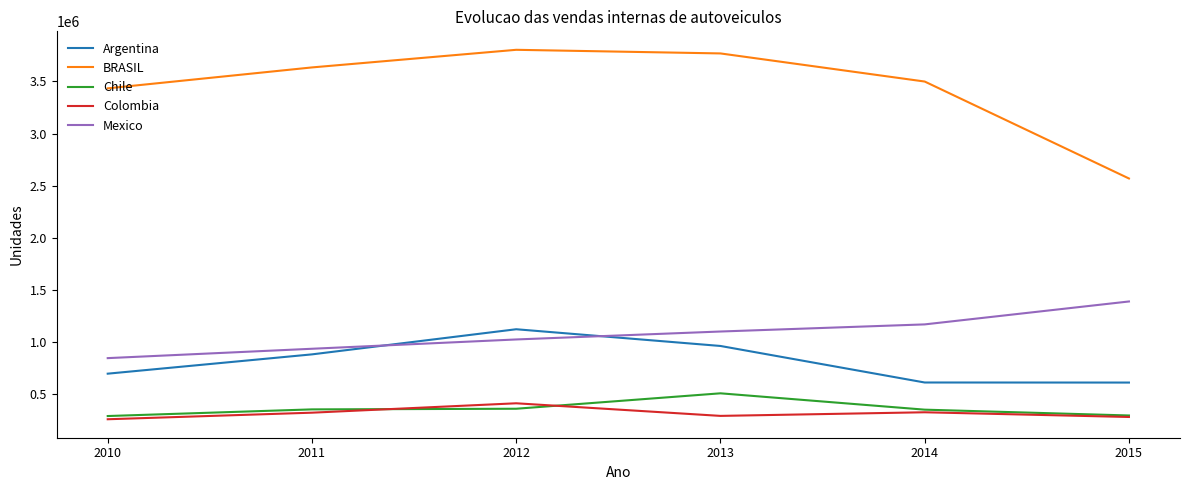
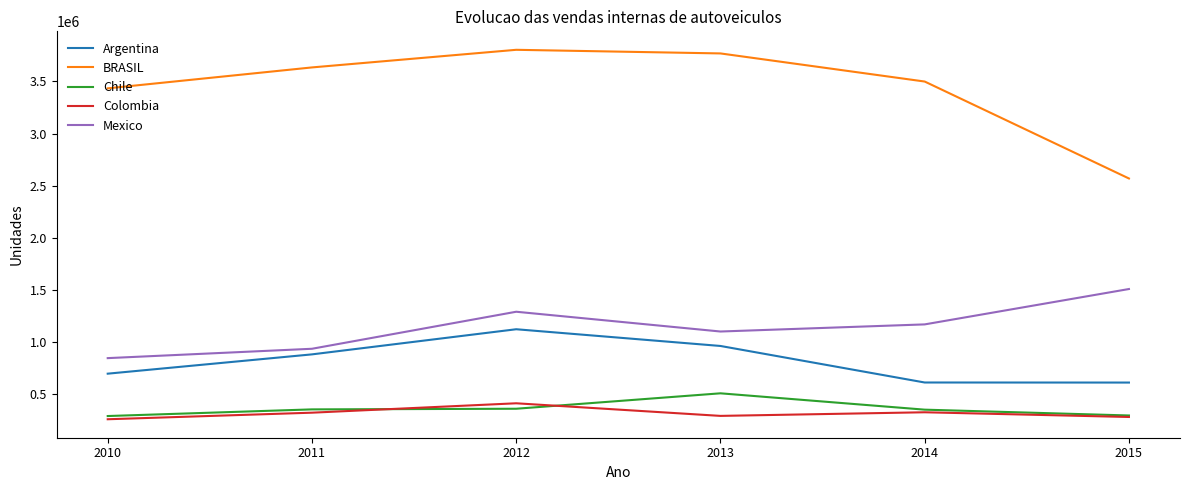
  {
    "Argentina": {
      "2010": 700000,
      "2011": 880000,
      "2012": 1120000,
      "2013": 960000,
      "2014": 610000,
      "2015": 610000
    },
    "BRASIL": {
      "2010": 3430000,
      "2011": 3630000,
      "2012": 3800000,
      "2013": 3770000,
      "2014": 3500000,
      "2015": 2570000
    },
    "Chile": {
      "2010": 290000,
      "2011": 360000,
      "2012": 360000,
      "2013": 510000,
      "2014": 350000
    },
    "Colombia": {
      "2010": 260000,
      "2011": 320000,
      "2012": 410000,
      "2013": 290000,
      "2014": 330000
    },
    "Mexico": {
      "2010": 850000,
      "2011": 940000,
-     "2012": 1030000,
+     "2012": 1290000,
      "2013": 1100000,
      "2014": 1170000,
-     "2015": 1390000
+     "2015": 1510000
    }
  }
